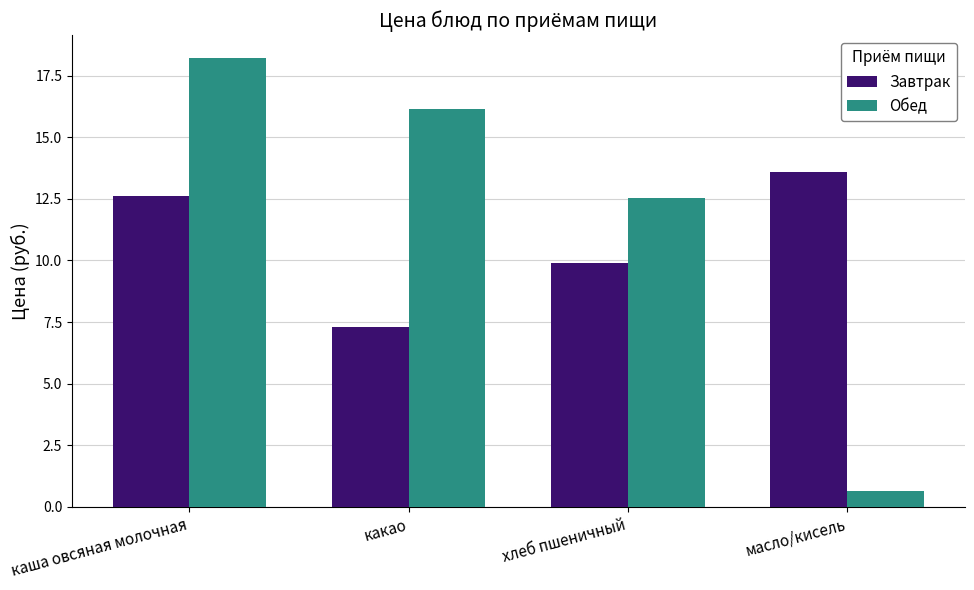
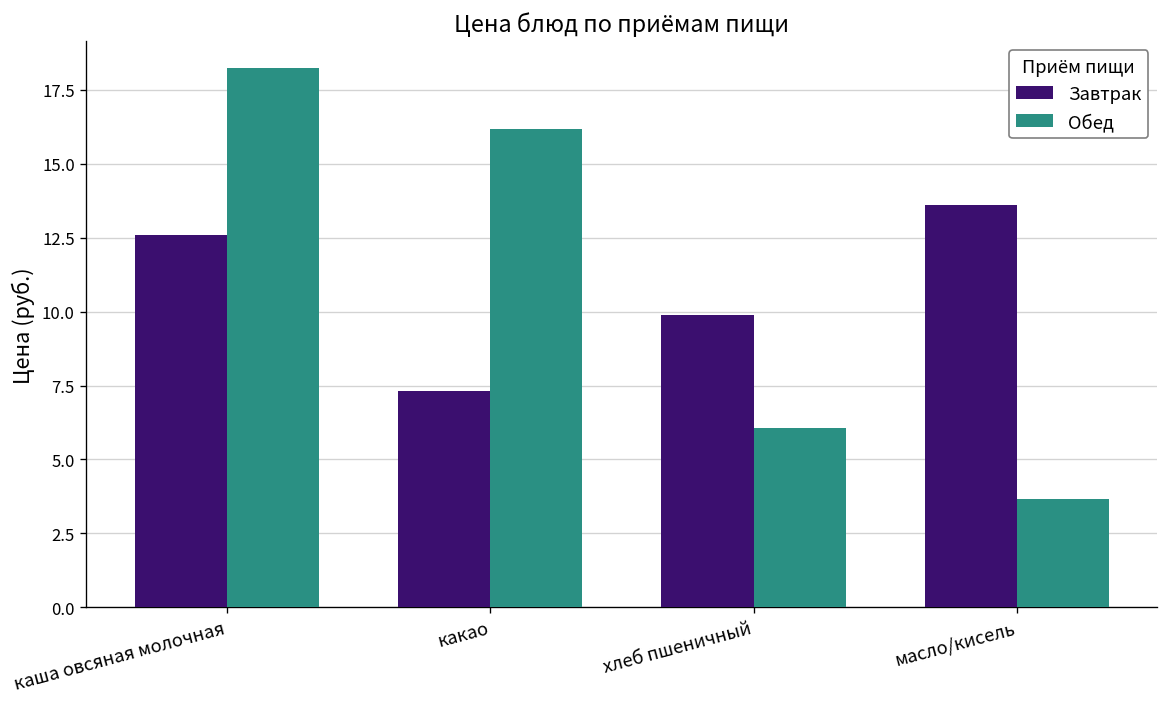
  {
    "Завтрак": {
      "каша овсяная молочная": 12.6,
      "какао": 7.3,
      "хлеб пшеничный": 9.9,
      "масло/кисель": 13.6
    },
    "Обед": {
      "каша овсяная молочная": 18.2,
      "какао": 16.2,
-     "хлеб пшеничный": 12.5,
-     "масло/кисель": 0.7
+     "хлеб пшеничный": 6.1,
+     "масло/кисель": 3.7
    }
  }
